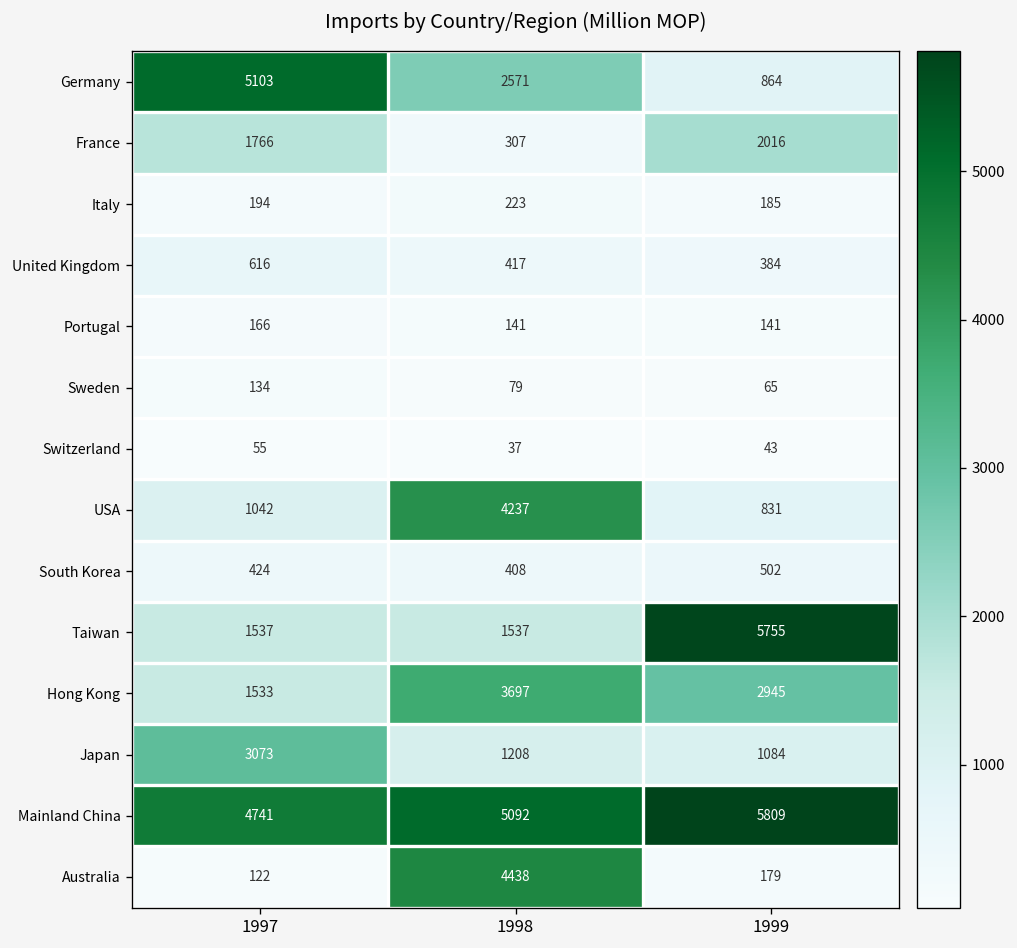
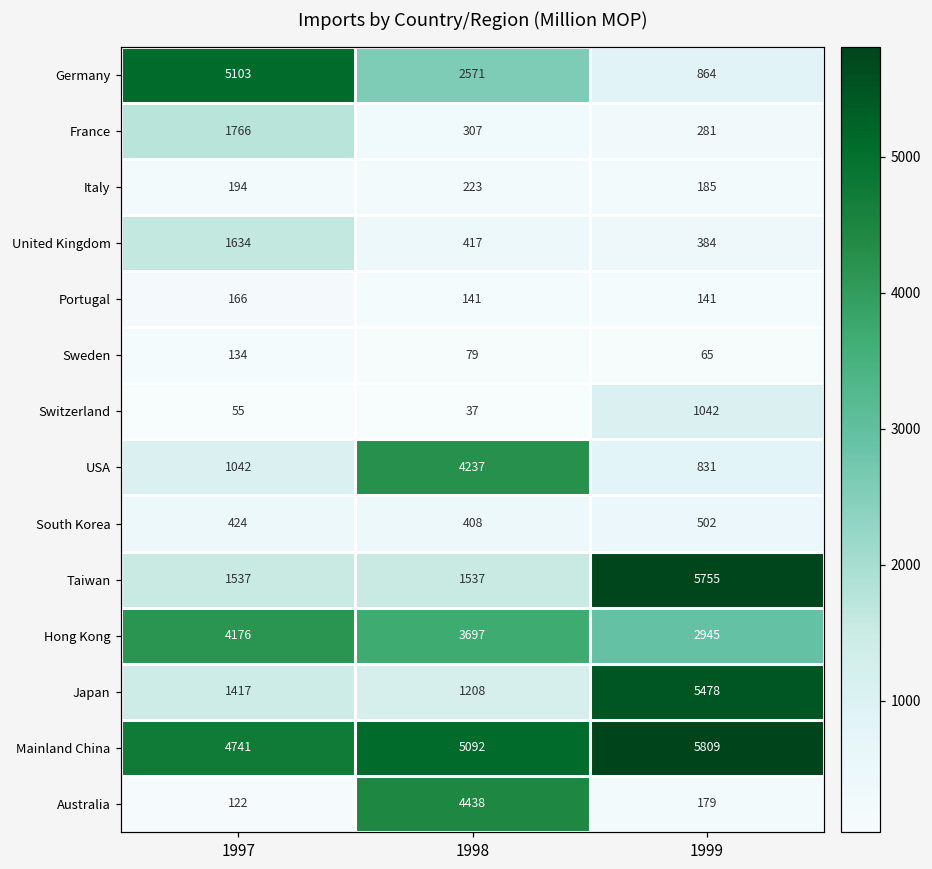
  {
    "Germany": {
      "1997": 5103,
      "1998": 2571,
      "1999": 864
    },
    "France": {
      "1997": 1766,
      "1998": 307,
-     "1999": 2016
+     "1999": 281
    },
    "Italy": {
      "1997": 194,
      "1998": 223,
      "1999": 185
    },
    "United Kingdom": {
-     "1997": 616,
+     "1997": 1634,
      "1998": 417,
      "1999": 384
    },
    "Portugal": {
      "1997": 166,
      "1998": 141,
      "1999": 141
    },
    "Sweden": {
      "1997": 134,
      "1998": 79,
      "1999": 65
    },
    "Switzerland": {
      "1997": 55,
      "1998": 37,
-     "1999": 43
+     "1999": 1042
    },
    "USA": {
      "1997": 1042,
      "1998": 4237,
      "1999": 831
    },
    "South Korea": {
      "1997": 424,
      "1998": 408,
      "1999": 502
    },
    "Taiwan": {
      "1997": 1537,
      "1998": 1537,
      "1999": 5755
    },
    "Hong Kong": {
-     "1997": 1533,
+     "1997": 4176,
      "1998": 3697,
      "1999": 2945
    },
    "Japan": {
-     "1997": 3073,
+     "1997": 1417,
      "1998": 1208,
-     "1999": 1084
+     "1999": 5478
    },
    "Mainland China": {
      "1997": 4741,
      "1998": 5092,
      "1999": 5809
    },
    "Australia": {
      "1997": 122,
      "1998": 4438,
      "1999": 179
    }
  }
